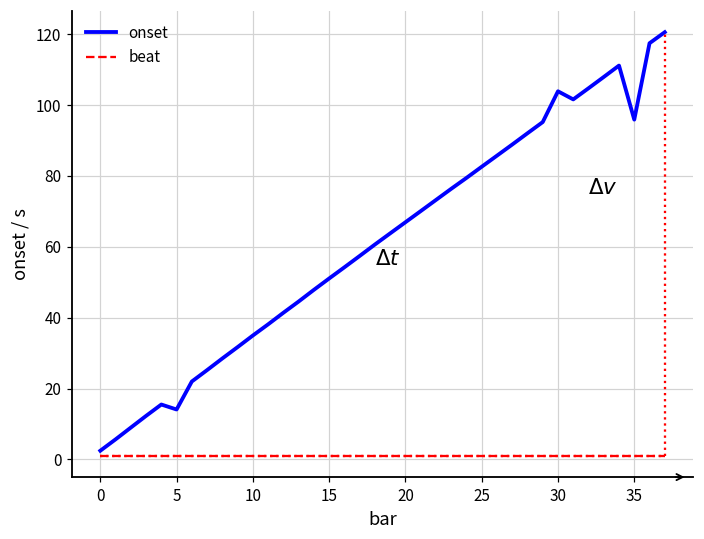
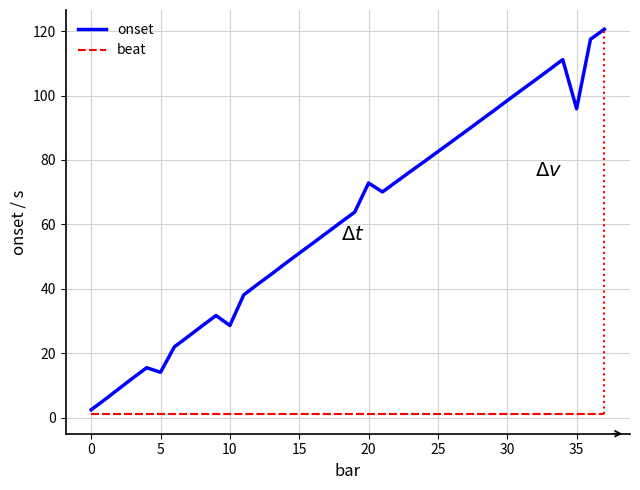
  {
    "onset": {
      "0": 2,
      "5": 14,
-     "10": 35,
+     "10": 29,
      "15": 51,
-     "20": 67,
+     "20": 73,
      "25": 83,
-     "30": 104,
+     "30": 98,
      "35": 96
    }
  }
